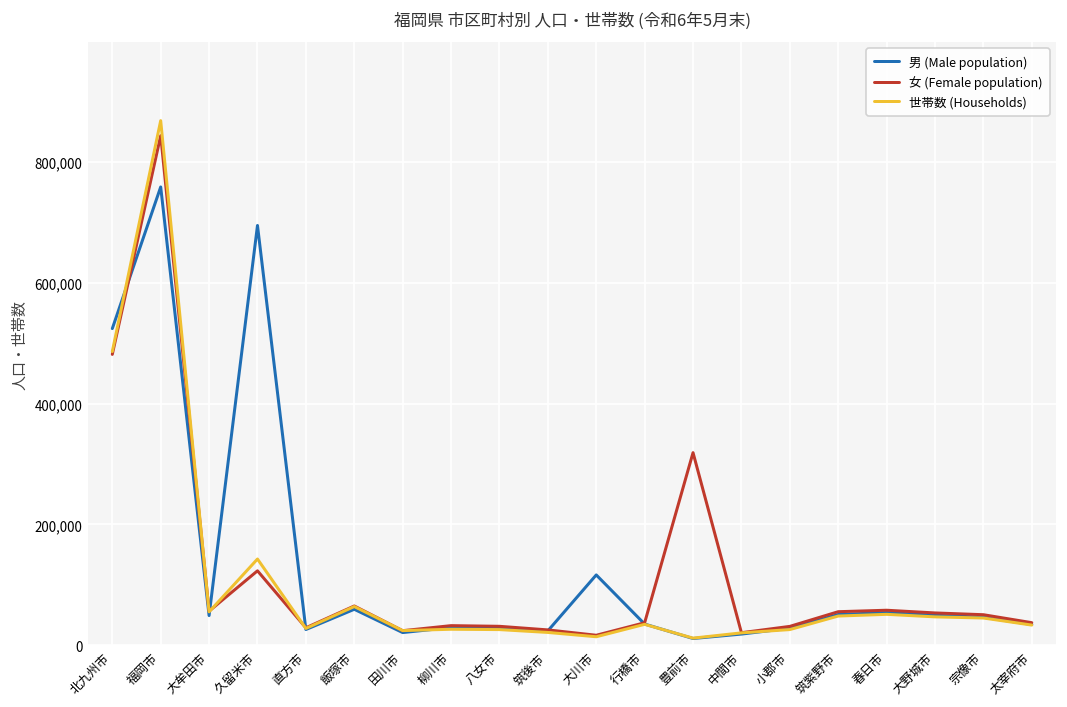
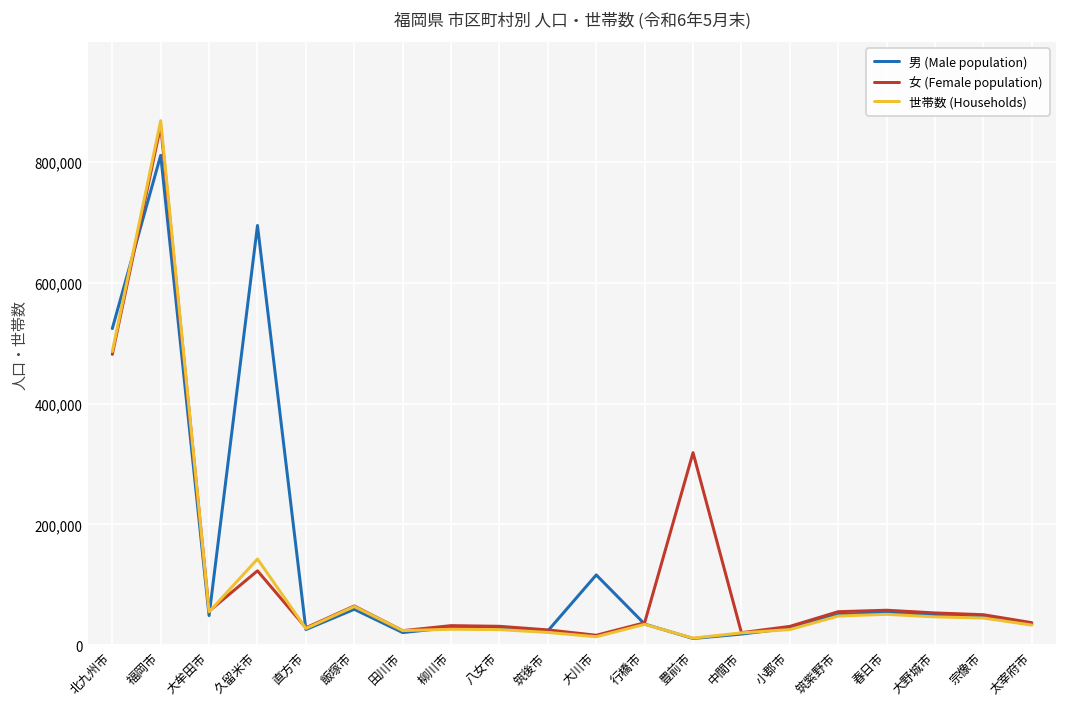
  {
    "男 (Male population)": {
      "北九州市": "520,000",
-     "福岡市": "760,000",
+     "福岡市": "810,000",
      "大牟田市": "50,000",
      "久留米市": "700,000",
      "大川市": "120,000"
    },
    "女 (Female population)": {
-     "福岡市": "840,000",
+     "福岡市": "860,000",
      "久留米市": "120,000",
      "豊前市": "320,000"
    },
    "世帯数 (Households)": {
      "福岡市": "870,000",
      "久留米市": "140,000"
    }
  }
